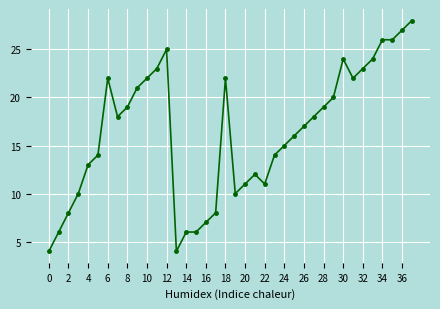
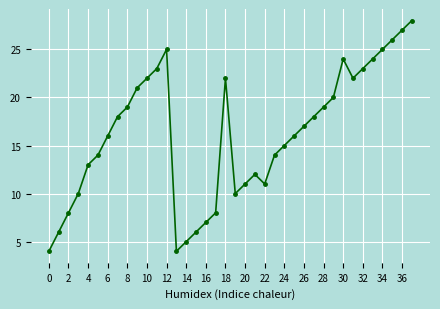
  {
    "0": 4,
    "2": 8,
    "4": 13,
-   "6": 22,
+   "6": 16,
    "8": 19,
    "10": 22,
    "12": 25,
-   "14": 6,
+   "14": 5,
    "16": 7,
    "18": 22,
    "20": 11,
    "22": 11,
    "24": 15,
    "26": 17,
    "28": 19,
    "30": 24,
    "32": 23,
-   "34": 26,
+   "34": 25,
    "36": 27
  }
